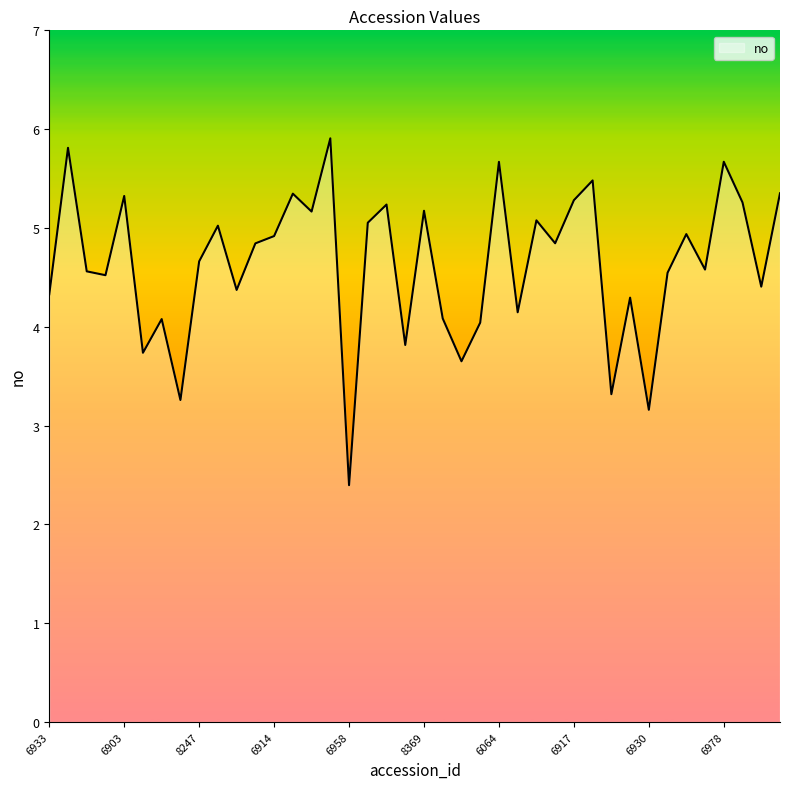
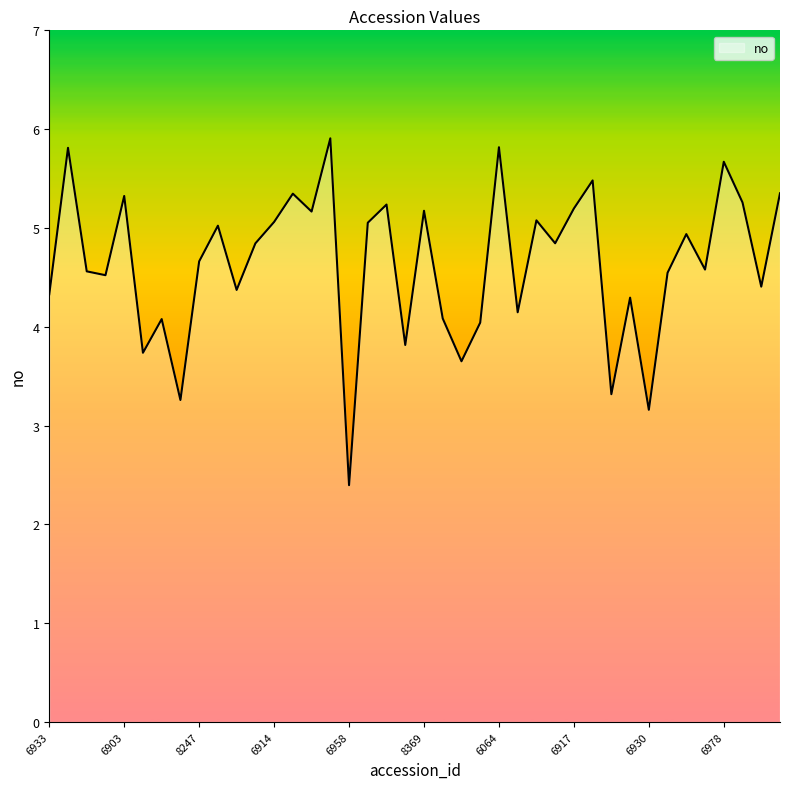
  {
    "6933": 4.3,
    "6903": 5.3,
    "8247": 4.7,
-   "6914": 4.9,
+   "6914": 5.1,
    "6958": 2.4,
    "8369": 5.2,
-   "6064": 5.7,
-   "6917": 5.3,
+   "6064": 5.8,
+   "6917": 5.2,
    "6930": 3.2,
    "6978": 5.7
  }
